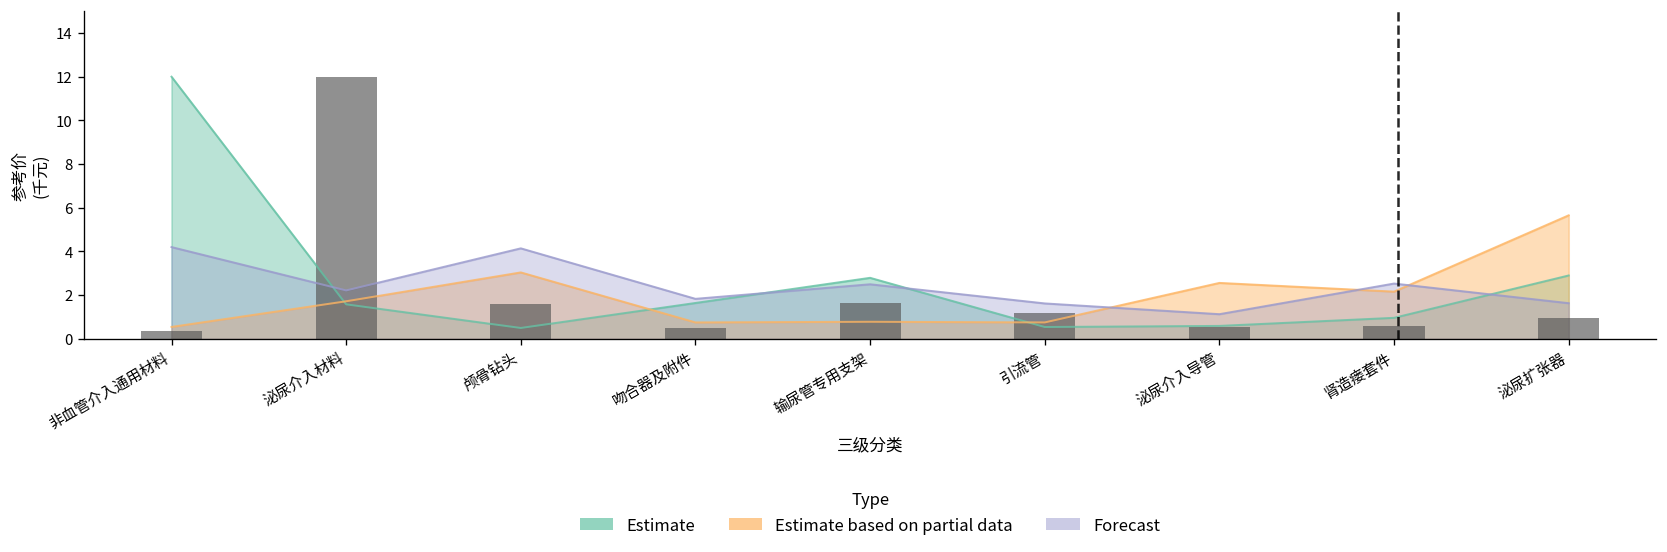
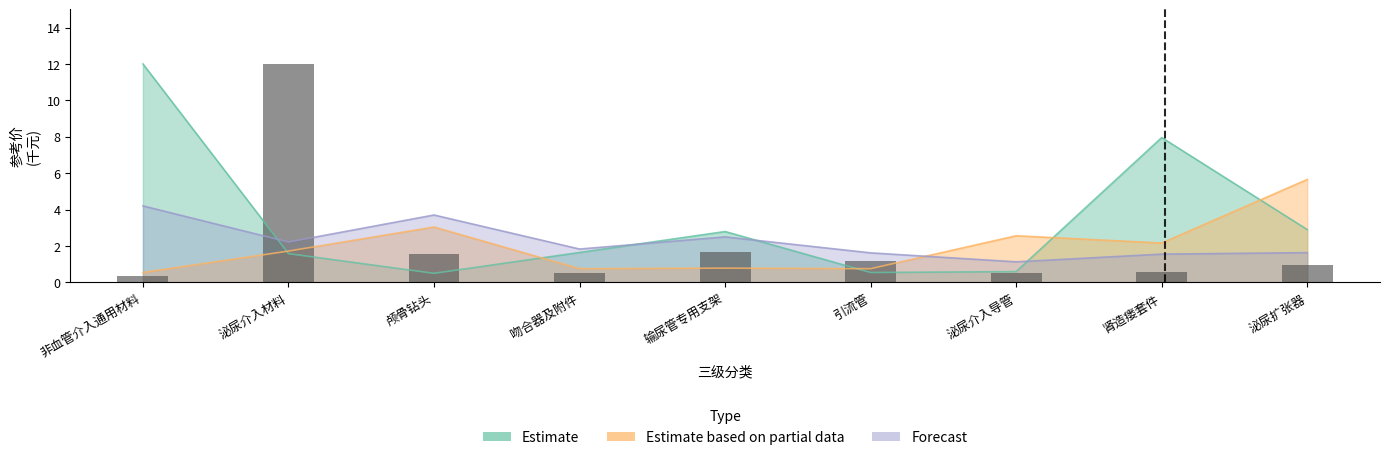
  {
    "Estimate": {
      "非血管介入通用材料": 12.0,
      "泌尿介入材料": 1.6,
      "颅骨钻头": 0.5,
      "吻合器及附件": 1.6,
      "输尿管专用支架": 2.8,
      "引流管": 0.5,
      "泌尿介入导管": 0.6,
-     "肾造瘘套件": 1.0,
+     "肾造瘘套件": 8.0,
      "泌尿扩张器": 2.9
    },
    "Estimate based on partial data": {
      "非血管介入通用材料": 0.5,
      "泌尿介入材料": 1.7,
      "颅骨钻头": 3.0,
      "吻合器及附件": 0.8,
      "输尿管专用支架": 0.8,
      "引流管": 0.8,
      "泌尿介入导管": 2.6,
      "肾造瘘套件": 2.2,
      "泌尿扩张器": 5.7
    },
    "Forecast": {
      "非血管介入通用材料": 4.2,
      "泌尿介入材料": 2.2,
-     "颅骨钻头": 4.1,
+     "颅骨钻头": 3.7,
      "吻合器及附件": 1.8,
      "输尿管专用支架": 2.5,
      "引流管": 1.6,
      "泌尿介入导管": 1.1,
-     "肾造瘘套件": 2.5,
+     "肾造瘘套件": 1.6,
      "泌尿扩张器": 1.6
    }
  }
